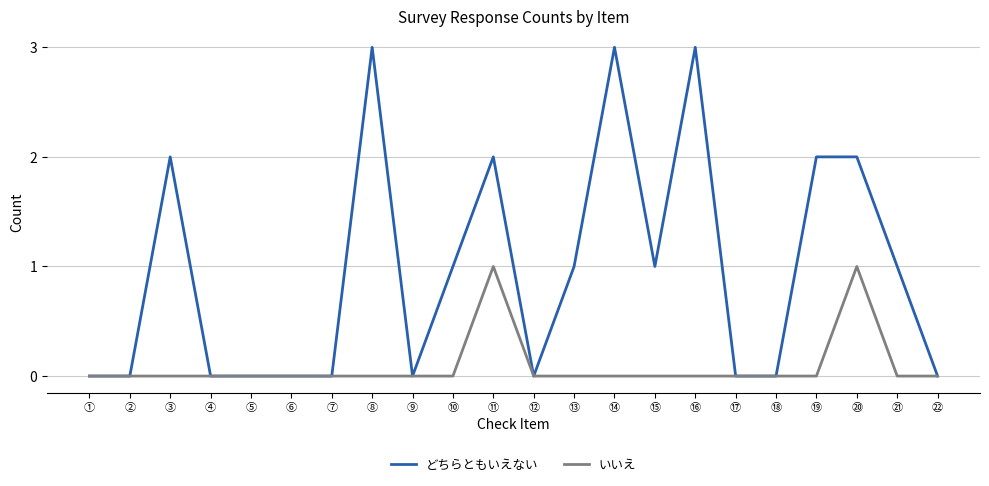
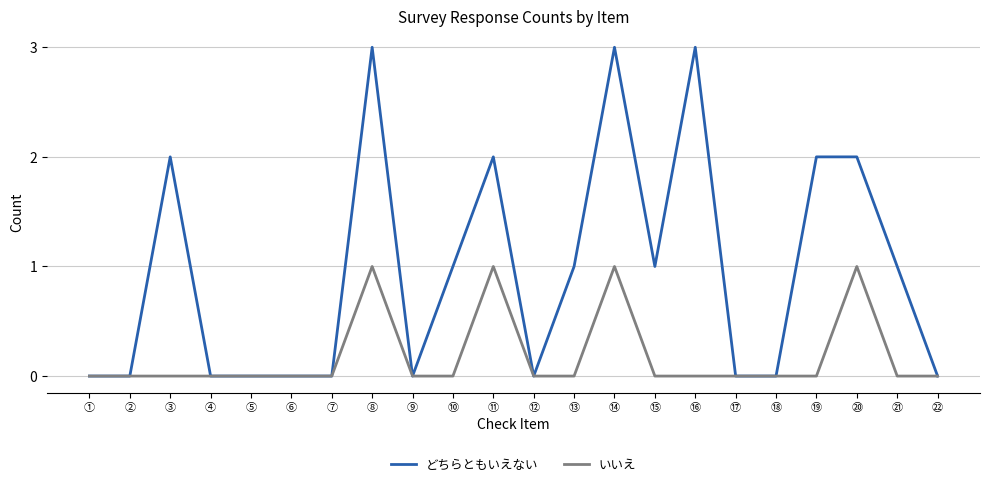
  {
    "どちらともいえない": {
      "③": 2,
      "⑧": 3,
      "⑩": 1,
      "⑪": 2,
      "⑬": 1,
      "⑭": 3,
      "⑮": 1,
      "⑯": 3,
      "⑲": 2,
      "⑳": 2,
      "㉑": 1
    },
    "いいえ": {
      "③": 0,
-     "⑧": 0,
+     "⑧": 1,
      "⑩": 0,
      "⑪": 1,
      "⑬": 0,
-     "⑭": 0,
+     "⑭": 1,
      "⑮": 0,
      "⑯": 0,
      "⑲": 0,
      "⑳": 1,
      "㉑": 0
    }
  }
